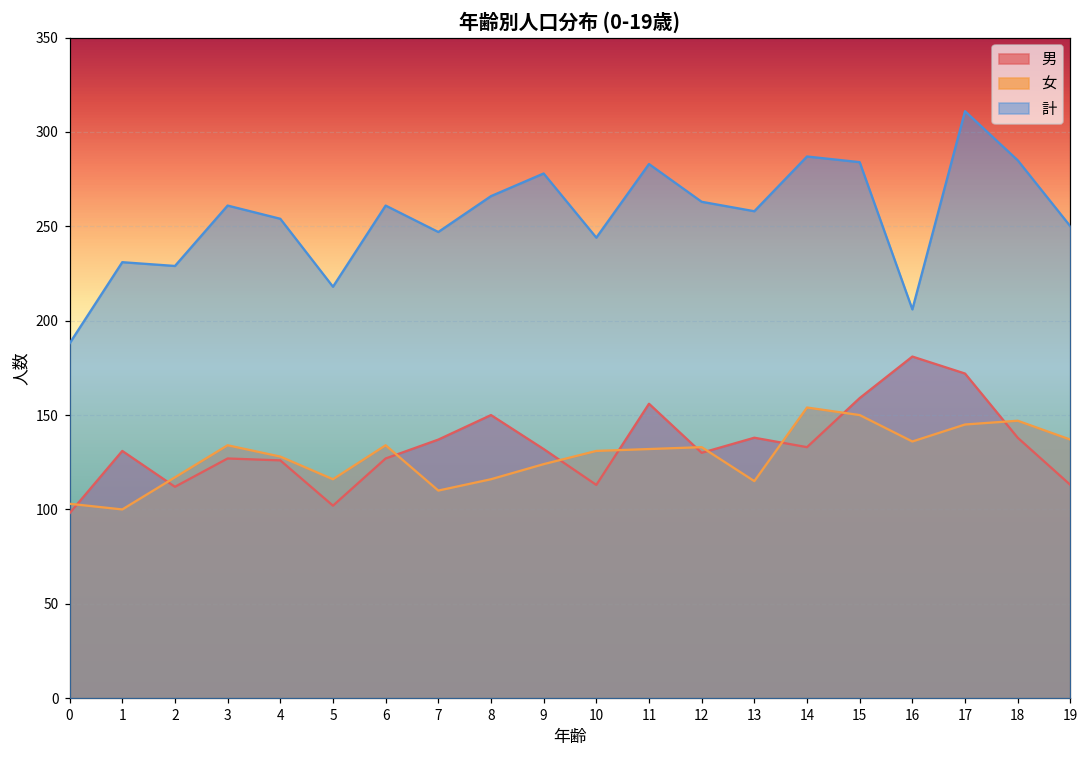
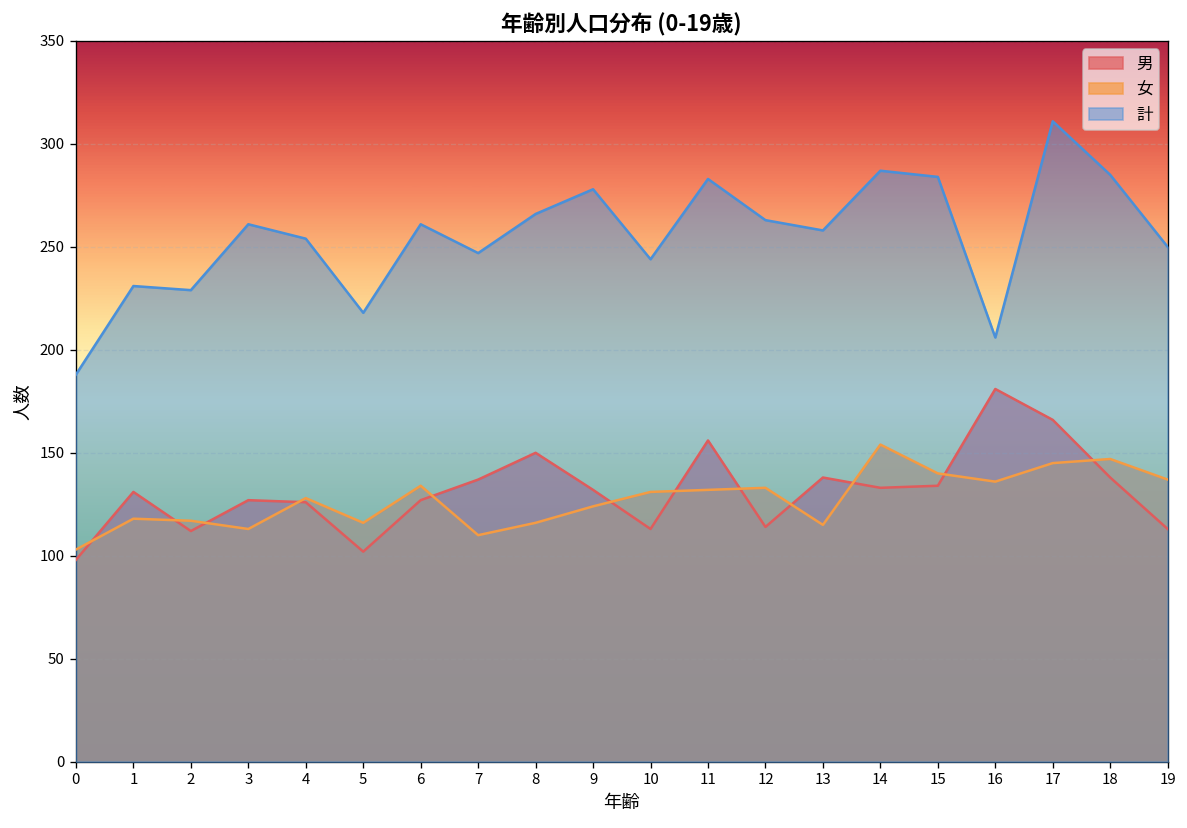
  {
    "男": {
      "0": 98,
      "1": 131,
      "2": 112,
      "3": 127,
      "4": 126,
      "5": 102,
      "6": 127,
      "7": 137,
      "8": 150,
      "9": 132,
      "10": 113,
      "11": 156,
-     "12": 130,
+     "12": 114,
      "13": 138,
      "14": 133,
-     "15": 159,
+     "15": 134,
      "16": 181,
-     "17": 172,
+     "17": 166,
      "18": 138,
      "19": 113
    },
    "女": {
      "0": 103,
-     "1": 100,
+     "1": 118,
      "2": 117,
-     "3": 134,
+     "3": 113,
      "4": 128,
      "5": 116,
      "6": 134,
      "7": 110,
      "8": 116,
      "9": 124,
      "10": 131,
      "11": 132,
      "12": 133,
      "13": 115,
      "14": 154,
-     "15": 150,
+     "15": 140,
      "16": 136,
      "17": 145,
      "18": 147,
      "19": 137
    },
    "計": {
      "0": 188,
      "1": 231,
      "2": 229,
      "3": 261,
      "4": 254,
      "5": 218,
      "6": 261,
      "7": 247,
      "8": 266,
      "9": 278,
      "10": 244,
      "11": 283,
      "12": 263,
      "13": 258,
      "14": 287,
      "15": 284,
      "16": 206,
      "17": 311,
      "18": 285,
      "19": 250
    }
  }
